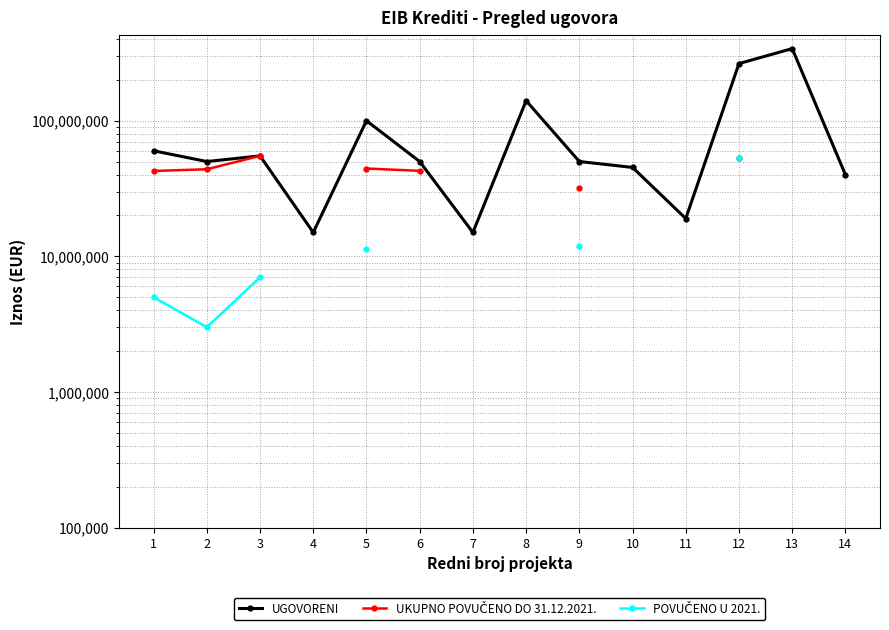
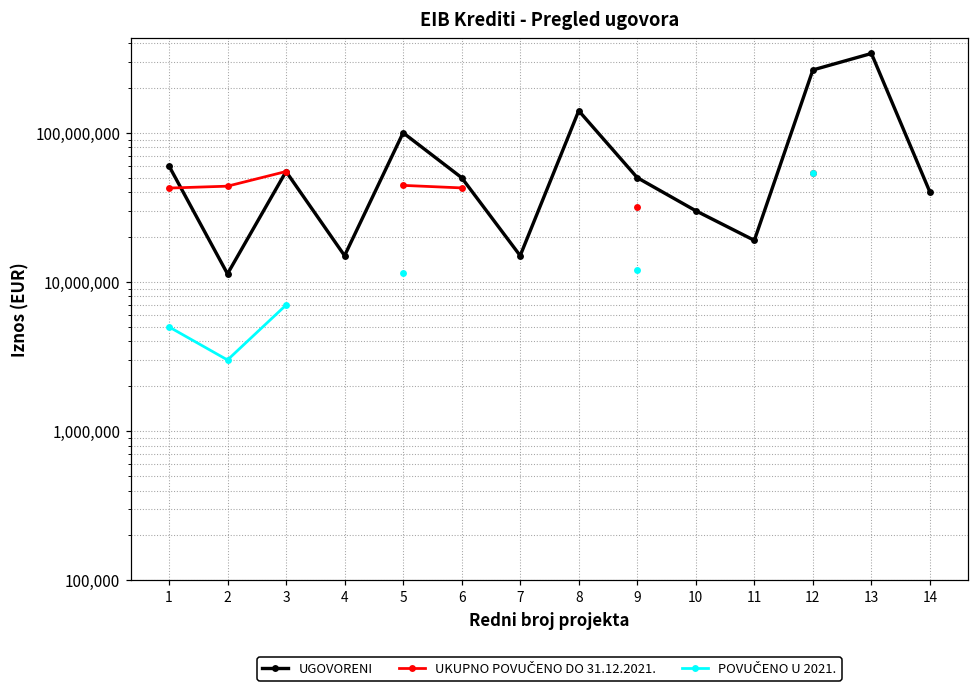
  {
    "UGOVORENI": {
      "1": "60,000,000",
-     "2": "50,000,000",
+     "2": "11,000,000",
      "4": "15,000,000",
      "5": "100,000,000",
      "6": "50,000,000",
      "7": "15,000,000",
      "8": "140,000,000",
      "9": "50,000,000",
-     "10": "45,000,000",
+     "10": "30,000,000",
      "11": "19,000,000",
      "12": "260,000,000",
      "13": "340,000,000",
      "14": "40,000,000"
    },
    "UKUPNO POVUČENO DO 31.12.2021.": {
      "1": "43,000,000",
      "2": "44,000,000",
      "5": "44,000,000",
      "6": "43,000,000",
      "9": "32,000,000"
    },
    "POVUČENO U 2021.": {
      "1": "5,000,000",
      "2": "3,000,000",
      "3": "7,000,000",
      "5": "11,000,000",
      "9": "12,000,000"
    }
  }
